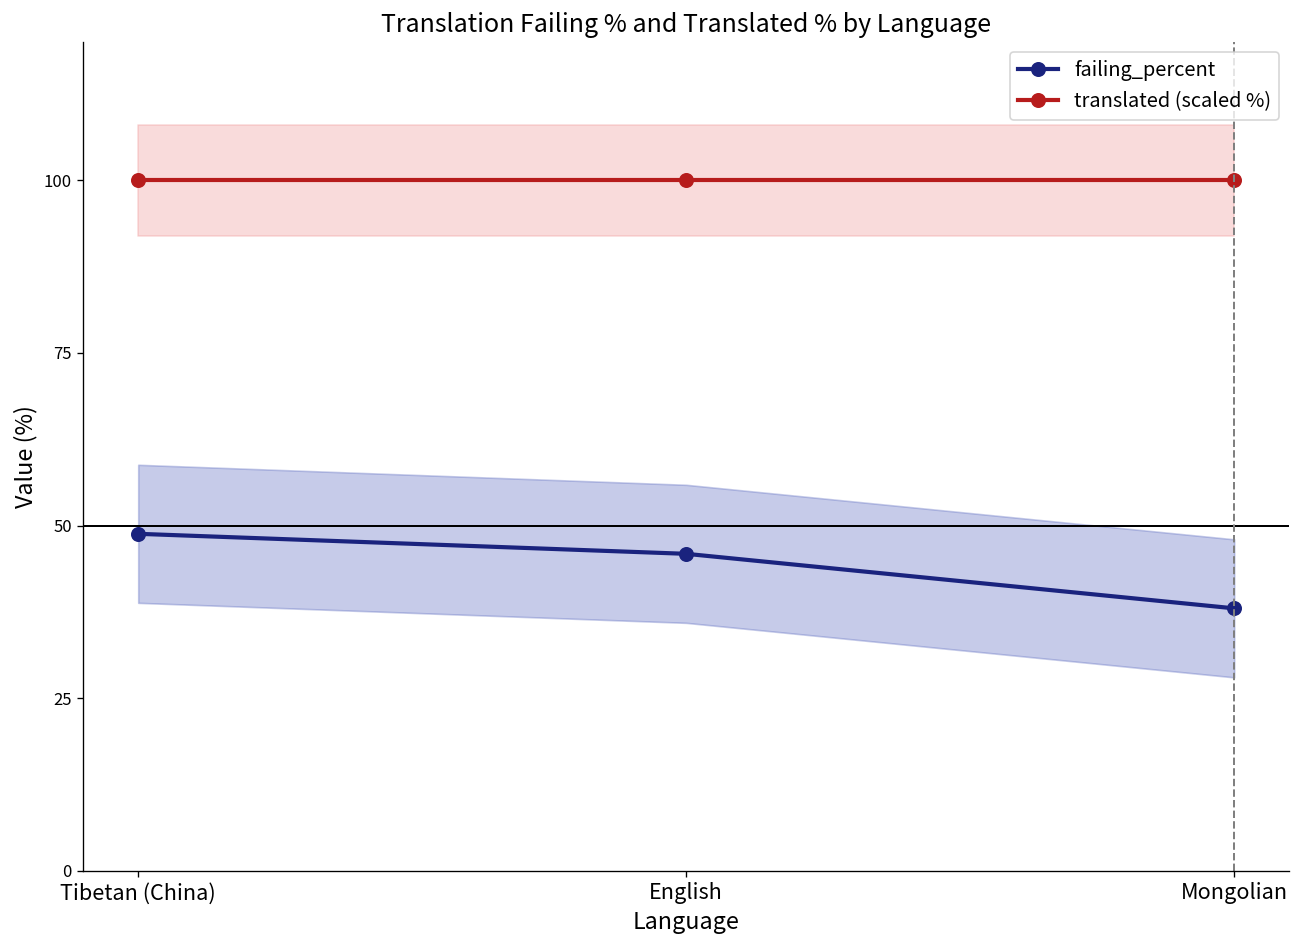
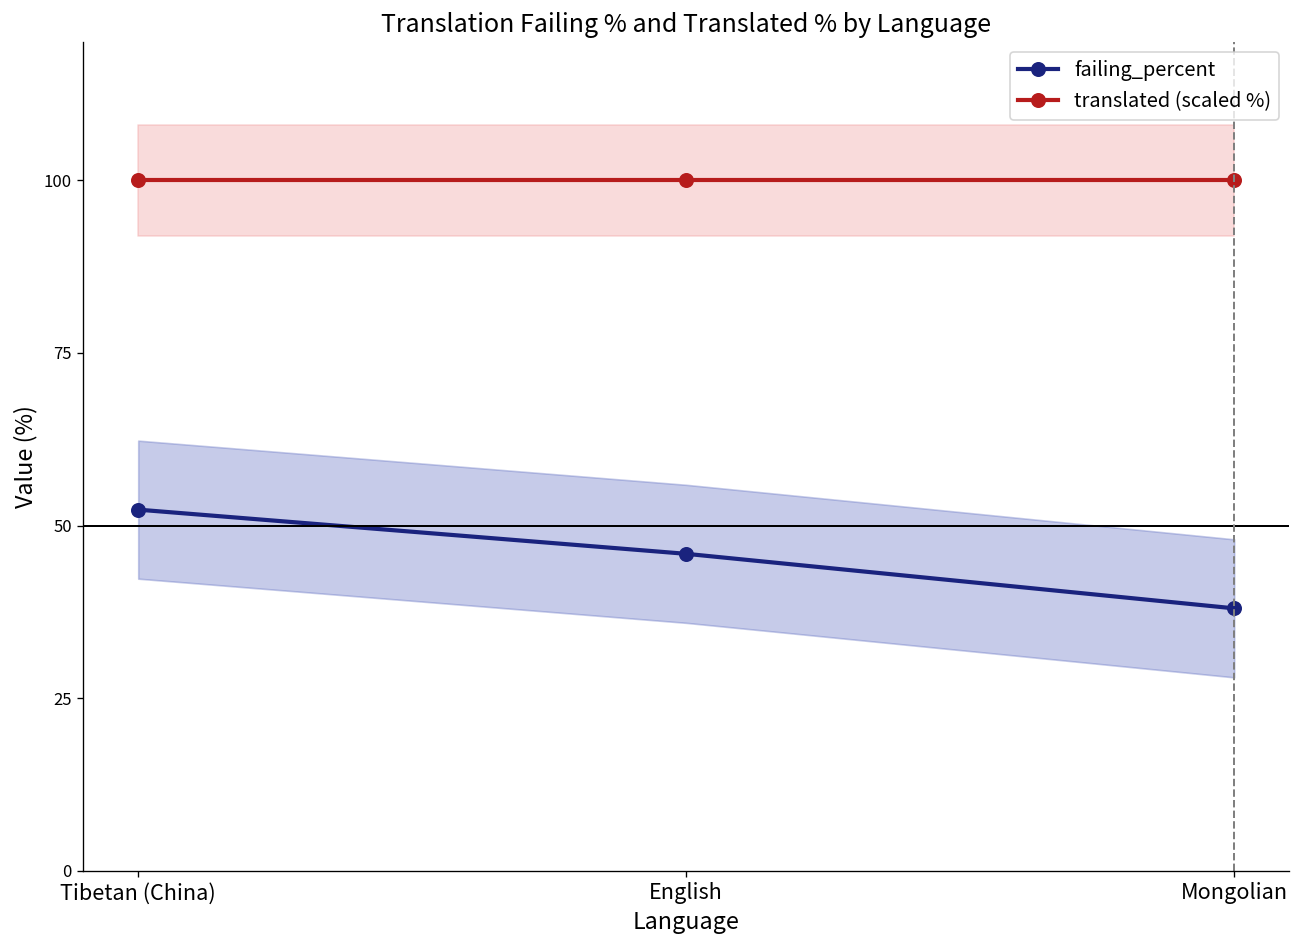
  {
    "failing_percent": {
-     "Tibetan (China)": 49,
+     "Tibetan (China)": 52,
      "English": 46,
      "Mongolian": 38
    },
    "translated (scaled %)": {
      "Tibetan (China)": 100,
      "English": 100,
      "Mongolian": 100
    }
  }
